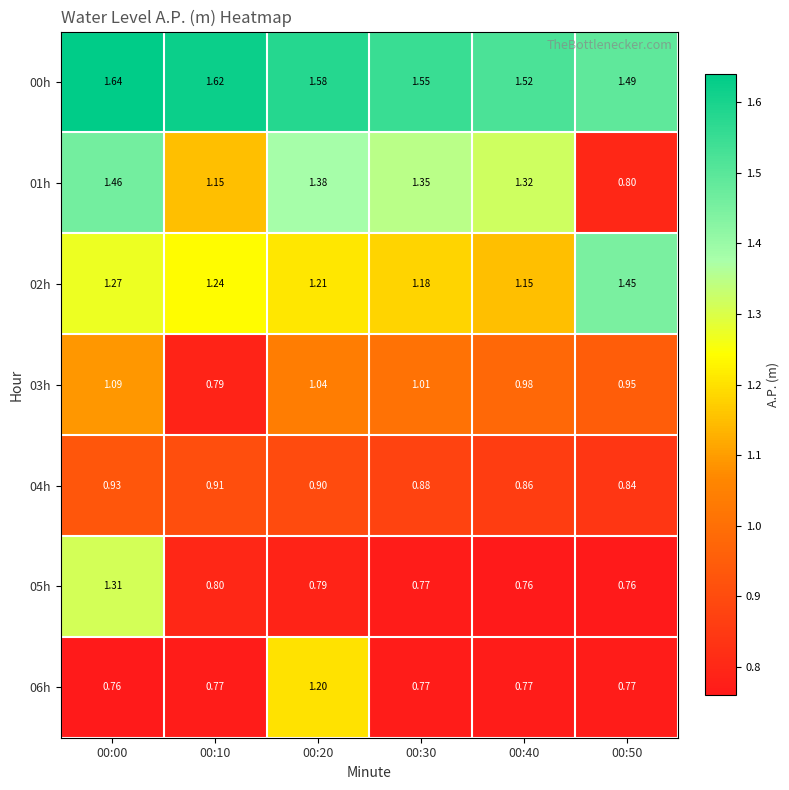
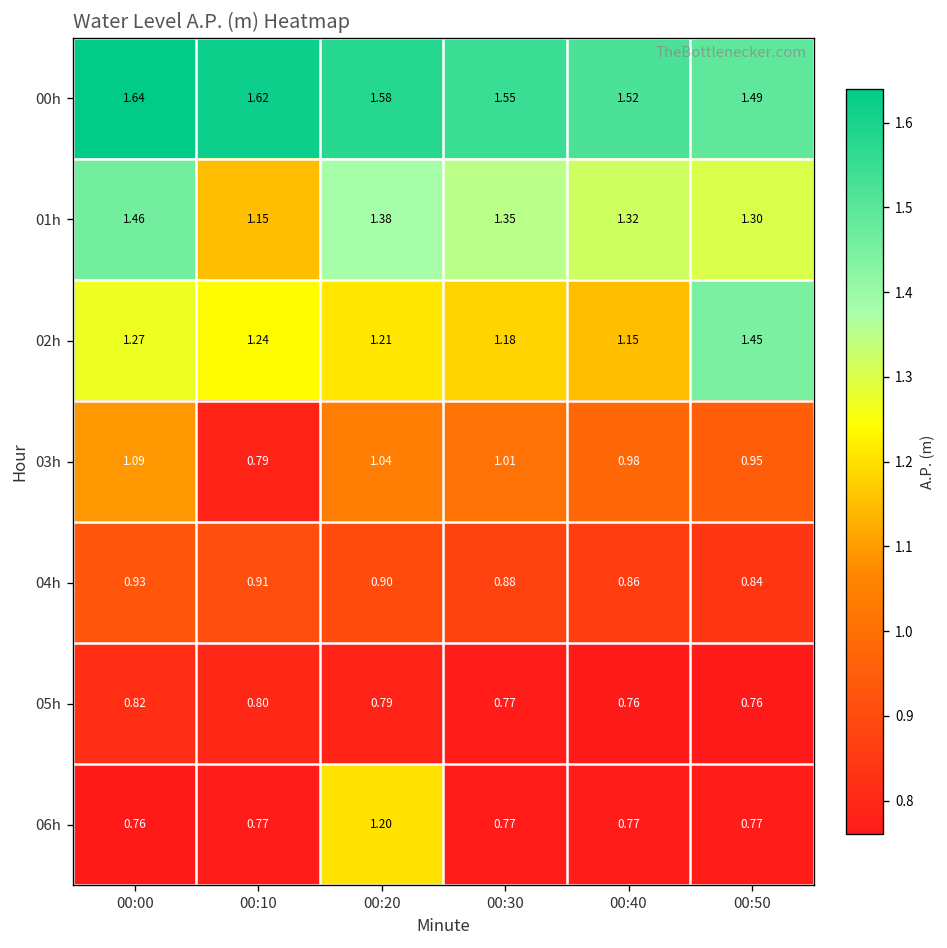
  {
    "00h": {
      "00:00": 1.64,
      "00:10": 1.62,
      "00:20": 1.58,
      "00:30": 1.55,
      "00:40": 1.52
    },
    "01h": {
      "00:00": 1.46,
      "00:10": 1.15,
      "00:20": 1.38,
      "00:30": 1.35,
      "00:40": 1.32,
-     "00:50": 0.80
+     "00:50": 1.30
    },
    "02h": {
      "00:00": 1.27,
      "00:10": 1.24,
      "00:20": 1.21,
      "00:30": 1.18,
      "00:40": 1.15,
      "00:50": 1.45
    },
    "03h": {
      "00:00": 1.09,
      "00:10": 0.79,
      "00:20": 1.04,
      "00:30": 1.01,
      "00:40": 0.98,
      "00:50": 0.95
    },
    "04h": {
      "00:00": 0.93,
      "00:10": 0.91,
      "00:20": 0.90,
      "00:30": 0.88,
      "00:40": 0.86,
      "00:50": 0.84
    },
    "05h": {
-     "00:00": 1.31,
+     "00:00": 0.82,
      "00:10": 0.80,
      "00:20": 0.79,
      "00:30": 0.77,
      "00:40": 0.76,
      "00:50": 0.76
    },
    "06h": {
      "00:00": 0.76,
      "00:10": 0.77,
      "00:20": 1.20,
      "00:30": 0.77,
      "00:40": 0.77,
      "00:50": 0.77
    }
  }
